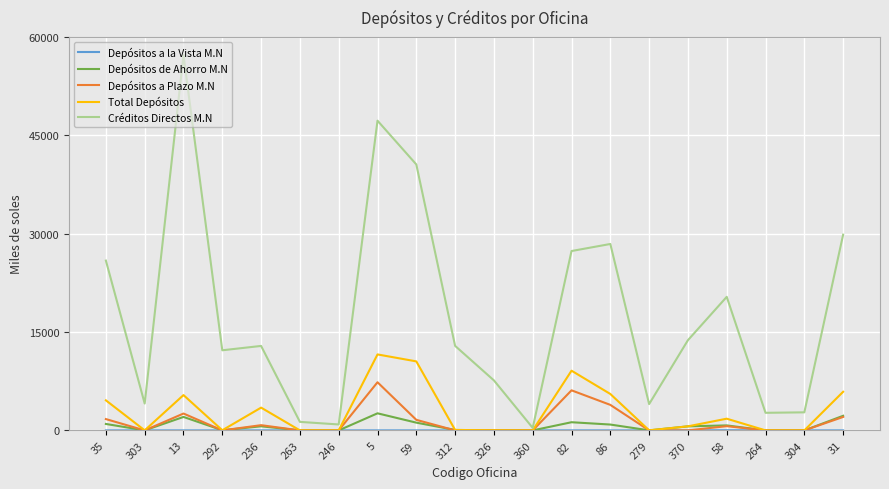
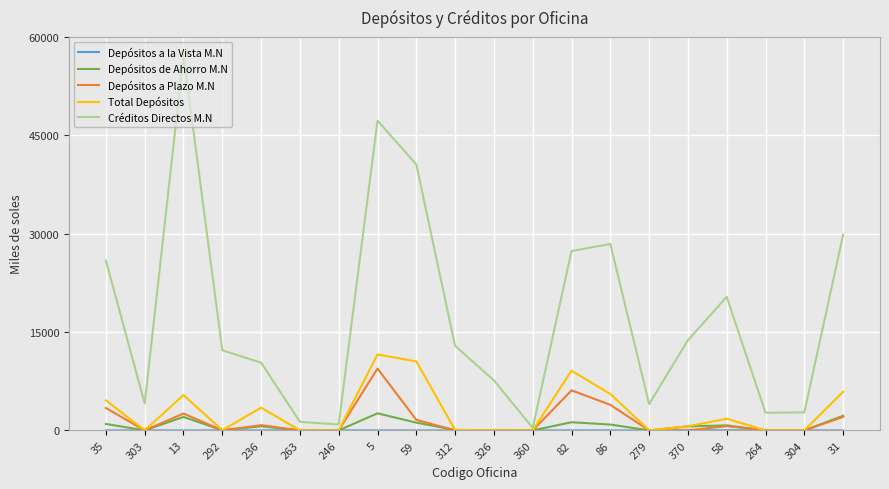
  {
    "Depósitos a la Vista M.N": {
      "35": 0,
      "13": 0,
      "236": 0,
      "5": 0,
      "59": 0,
      "82": 0,
      "86": 0,
      "58": 0,
      "31": 0
    },
    "Depósitos de Ahorro M.N": {
      "35": 1000,
      "13": 2000,
      "5": 3000,
      "59": 1000,
      "82": 1000,
      "86": 1000
    },
    "Depósitos a Plazo M.N": {
-     "35": 2000,
+     "35": 3000,
      "13": 3000,
-     "5": 7000,
+     "5": 9000,
      "59": 2000,
      "82": 6000,
      "86": 4000
    },
    "Total Depósitos": {
      "35": 5000,
      "13": 5000,
      "236": 3000,
      "5": 12000,
      "59": 11000,
      "82": 9000,
      "86": 6000,
      "58": 2000,
      "31": 6000
    },
    "Créditos Directos M.N": {
      "35": 26000,
      "303": 4000,
      "292": 12000,
-     "236": 13000,
+     "236": 10000,
      "263": 1000,
      "246": 1000,
      "5": 47000,
      "59": 41000,
      "312": 13000,
      "326": 8000,
      "82": 27000,
      "86": 28000,
      "279": 4000,
      "370": 14000,
      "58": 20000,
      "264": 3000,
      "304": 3000,
      "31": 30000
    }
  }
